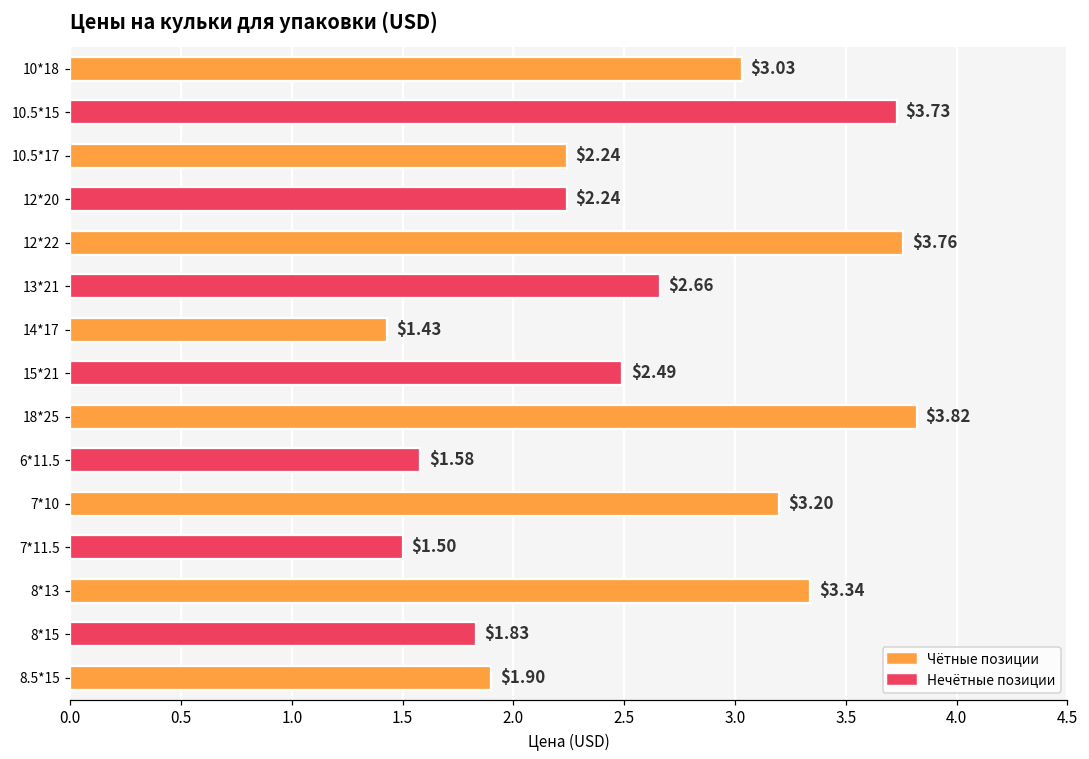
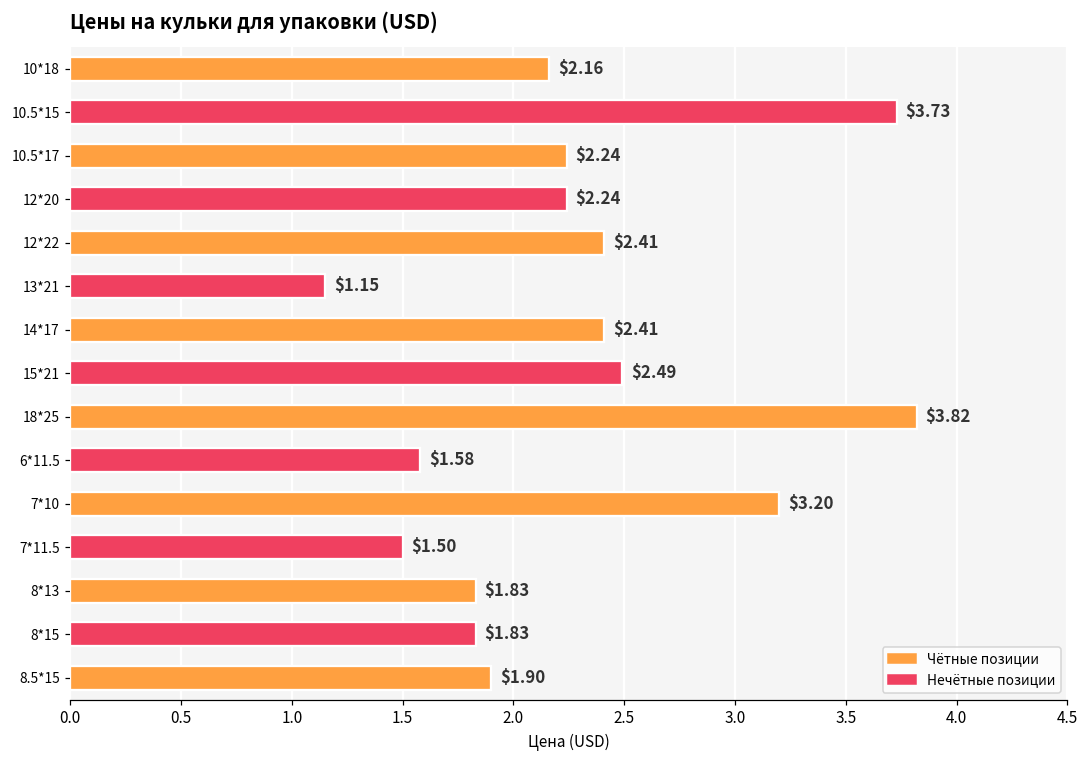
  {
-   "10*18": "$3.03",
+   "10*18": "$2.16",
    "10.5*15": "$3.73",
    "10.5*17": "$2.24",
    "12*20": "$2.24",
-   "12*22": "$3.76",
-   "13*21": "$2.66",
-   "14*17": "$1.43",
+   "12*22": "$2.41",
+   "13*21": "$1.15",
+   "14*17": "$2.41",
    "15*21": "$2.49",
    "18*25": "$3.82",
    "6*11.5": "$1.58",
    "7*10": "$3.20",
    "7*11.5": "$1.50",
-   "8*13": "$3.34",
+   "8*13": "$1.83",
    "8*15": "$1.83",
    "8.5*15": "$1.90"
  }
